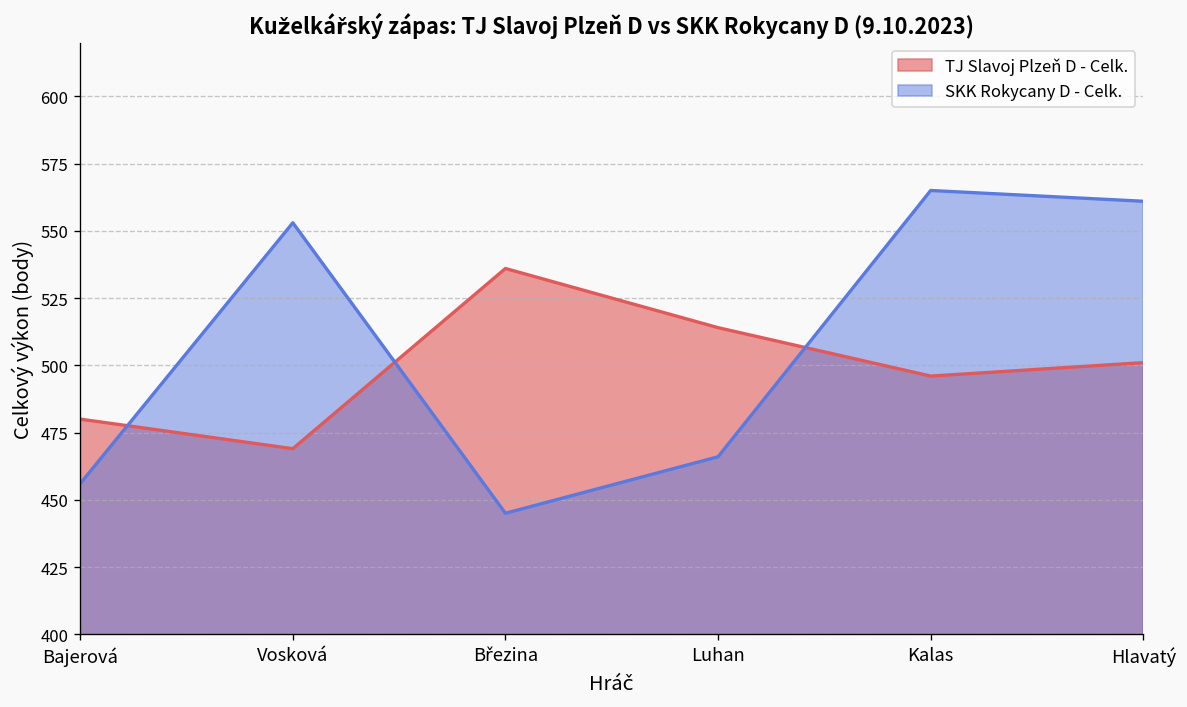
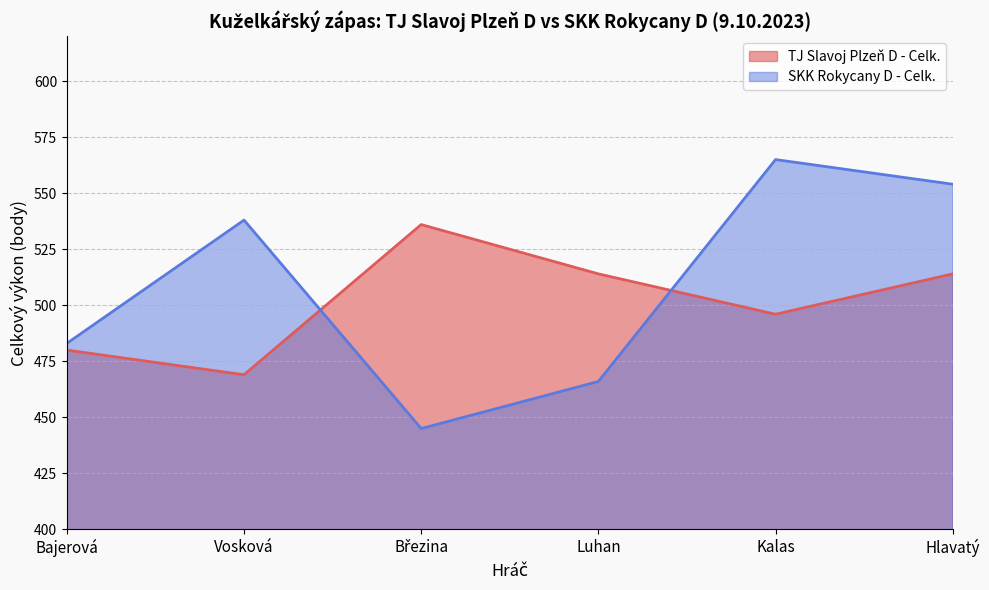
  {
    "TJ Slavoj Plzeň D - Celk.": {
      "Bajerová": 480,
      "Vosková": 469,
      "Březina": 536,
      "Luhan": 514,
      "Kalas": 496,
-     "Hlavatý": 501
+     "Hlavatý": 514
    },
    "SKK Rokycany D - Celk.": {
-     "Bajerová": 456,
-     "Vosková": 553,
+     "Bajerová": 483,
+     "Vosková": 538,
      "Březina": 445,
      "Luhan": 466,
      "Kalas": 565,
-     "Hlavatý": 561
+     "Hlavatý": 554
    }
  }
